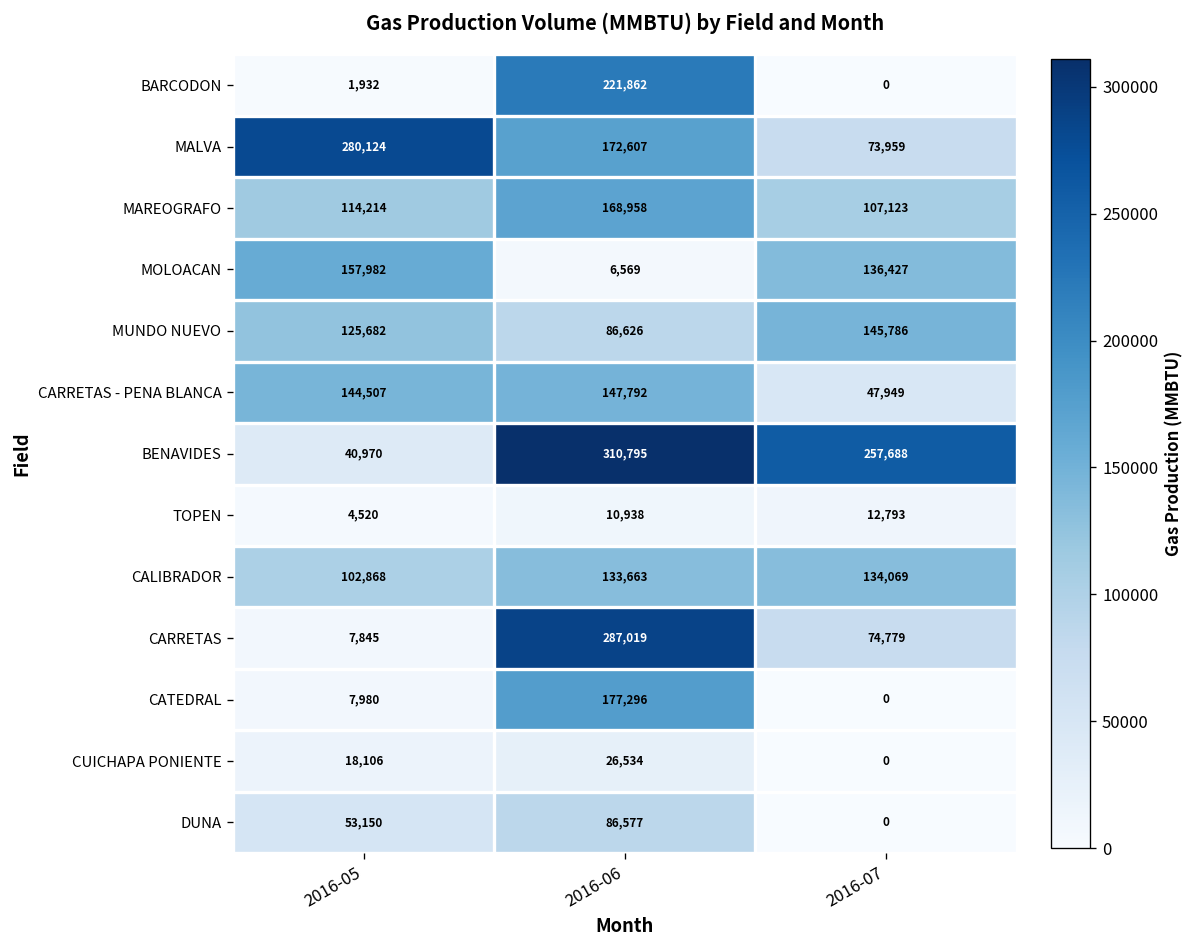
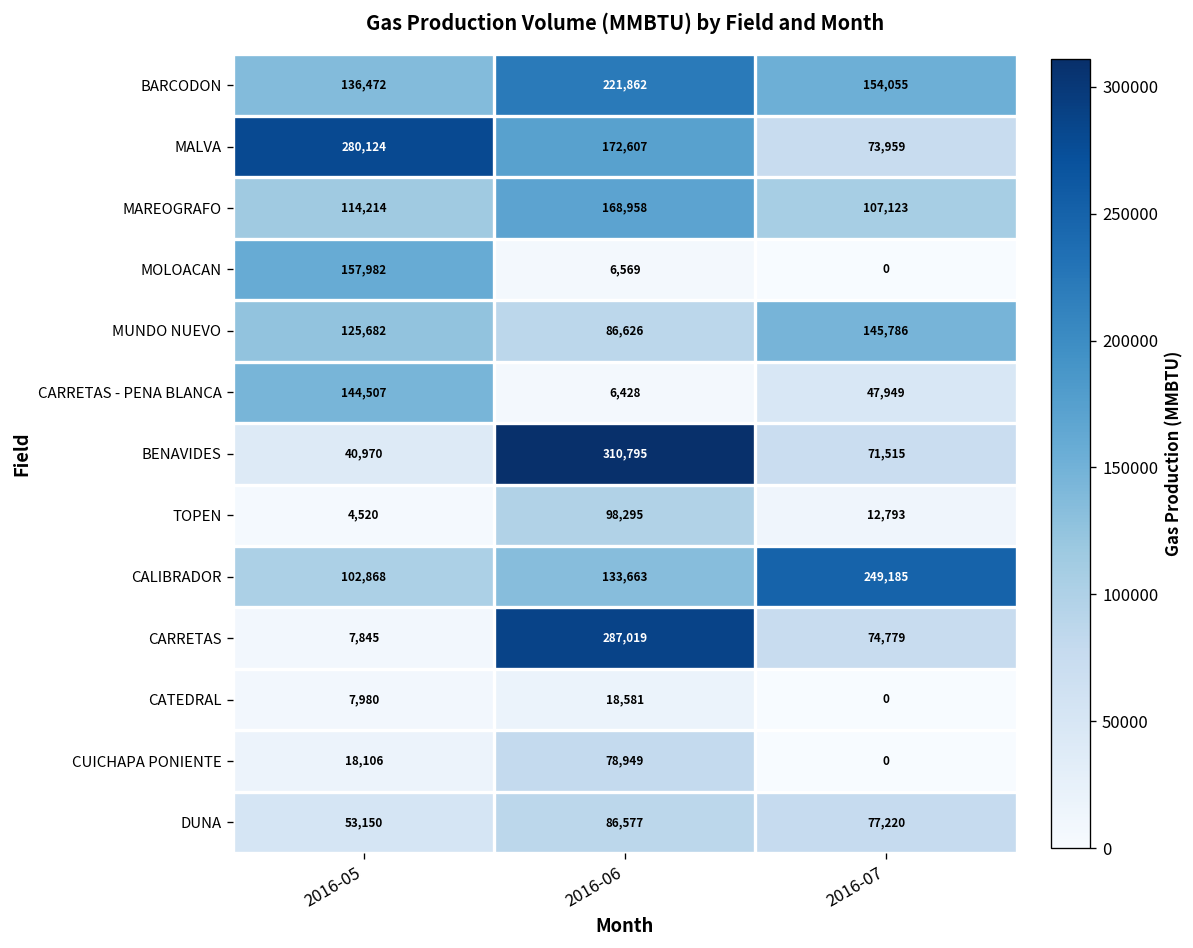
  {
    "BARCODON": {
-     "2016-05": "1,932",
+     "2016-05": "136,472",
      "2016-06": "221,862",
-     "2016-07": "0"
+     "2016-07": "154,055"
    },
    "MALVA": {
      "2016-05": "280,124",
      "2016-06": "172,607",
      "2016-07": "73,959"
    },
    "MAREOGRAFO": {
      "2016-05": "114,214",
      "2016-06": "168,958",
      "2016-07": "107,123"
    },
    "MOLOACAN": {
      "2016-05": "157,982",
      "2016-06": "6,569",
-     "2016-07": "136,427"
+     "2016-07": "0"
    },
    "MUNDO NUEVO": {
      "2016-05": "125,682",
      "2016-06": "86,626",
      "2016-07": "145,786"
    },
    "CARRETAS - PENA BLANCA": {
      "2016-05": "144,507",
-     "2016-06": "147,792",
+     "2016-06": "6,428",
      "2016-07": "47,949"
    },
    "BENAVIDES": {
      "2016-05": "40,970",
      "2016-06": "310,795",
-     "2016-07": "257,688"
+     "2016-07": "71,515"
    },
    "TOPEN": {
      "2016-05": "4,520",
-     "2016-06": "10,938",
+     "2016-06": "98,295",
      "2016-07": "12,793"
    },
    "CALIBRADOR": {
      "2016-05": "102,868",
      "2016-06": "133,663",
-     "2016-07": "134,069"
+     "2016-07": "249,185"
    },
    "CARRETAS": {
      "2016-05": "7,845",
      "2016-06": "287,019",
      "2016-07": "74,779"
    },
    "CATEDRAL": {
      "2016-05": "7,980",
-     "2016-06": "177,296",
+     "2016-06": "18,581",
      "2016-07": "0"
    },
    "CUICHAPA PONIENTE": {
      "2016-05": "18,106",
-     "2016-06": "26,534",
+     "2016-06": "78,949",
      "2016-07": "0"
    },
    "DUNA": {
      "2016-05": "53,150",
      "2016-06": "86,577",
-     "2016-07": "0"
+     "2016-07": "77,220"
    }
  }
